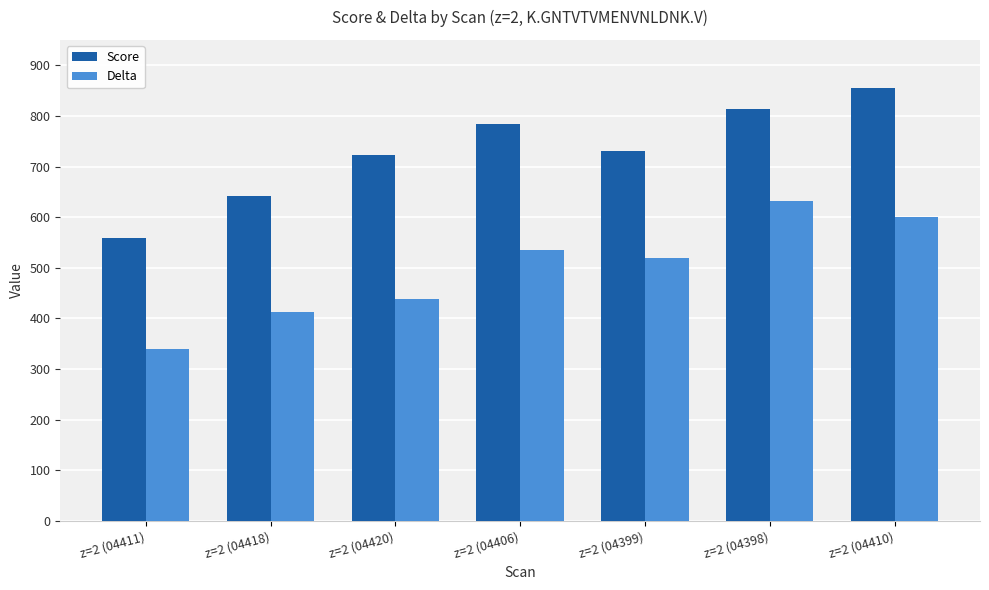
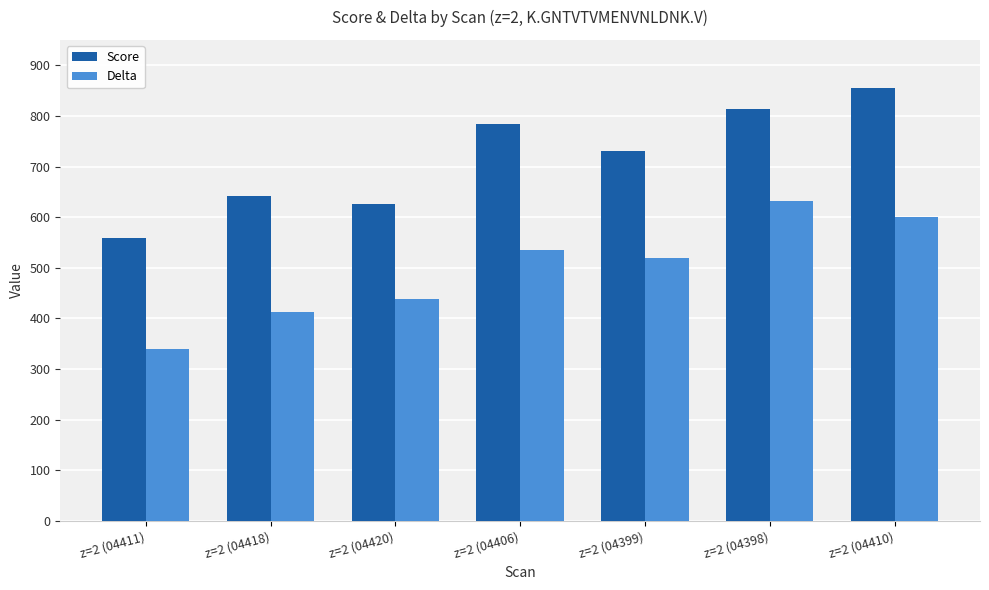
  {
    "Score": {
      "z=2 (04411)": 560,
      "z=2 (04418)": 640,
-     "z=2 (04420)": 720,
+     "z=2 (04420)": 630,
      "z=2 (04406)": 780,
      "z=2 (04399)": 730,
      "z=2 (04398)": 810,
      "z=2 (04410)": 850
    },
    "Delta": {
      "z=2 (04411)": 340,
      "z=2 (04418)": 410,
      "z=2 (04420)": 440,
      "z=2 (04406)": 540,
      "z=2 (04399)": 520,
      "z=2 (04398)": 630,
      "z=2 (04410)": 600
    }
  }
